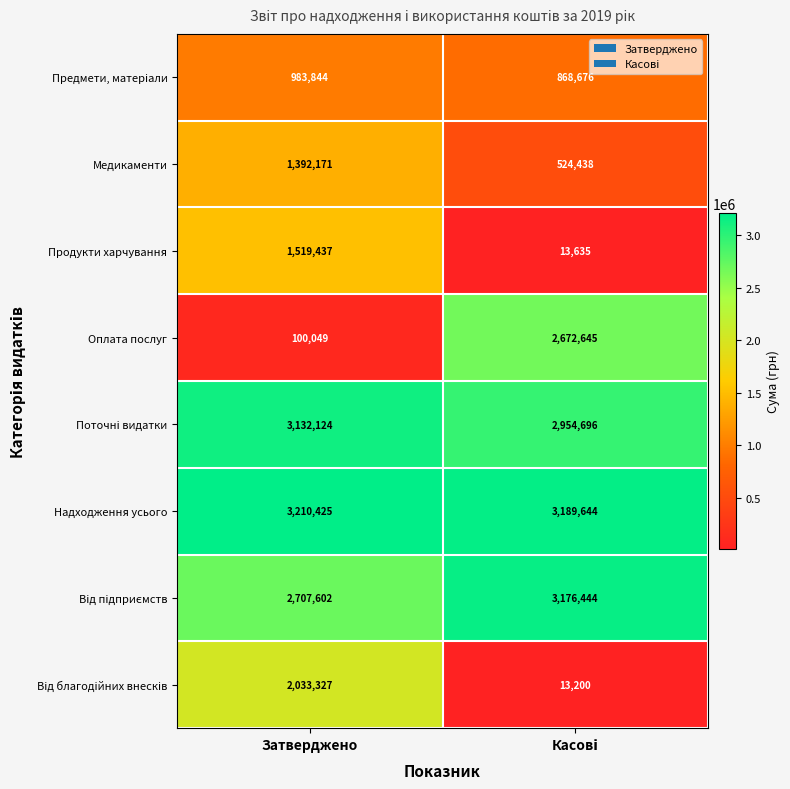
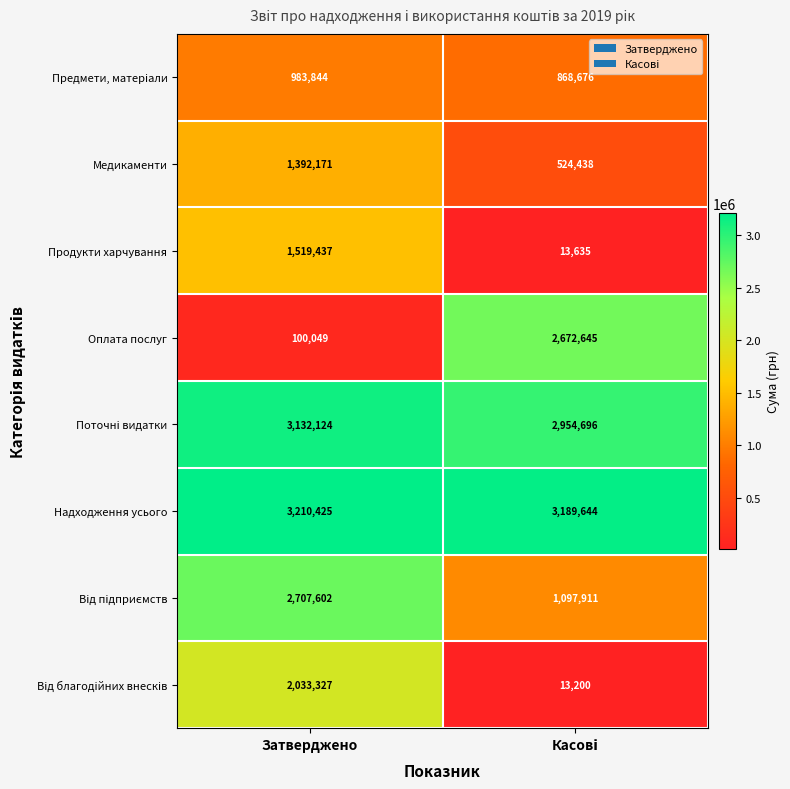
  {
    "Предмети, матеріали": {
      "Затверджено": "983,844"
    },
    "Медикаменти": {
      "Затверджено": "1,392,171",
      "Касові": "524,438"
    },
    "Продукти харчування": {
      "Затверджено": "1,519,437",
      "Касові": "13,635"
    },
    "Оплата послуг": {
      "Затверджено": "100,049",
      "Касові": "2,672,645"
    },
    "Поточні видатки": {
      "Затверджено": "3,132,124",
      "Касові": "2,954,696"
    },
    "Надходження усього": {
      "Затверджено": "3,210,425",
      "Касові": "3,189,644"
    },
    "Від підприємств": {
      "Затверджено": "2,707,602",
-     "Касові": "3,176,444"
+     "Касові": "1,097,911"
    },
    "Від благодійних внесків": {
      "Затверджено": "2,033,327",
      "Касові": "13,200"
    }
  }
